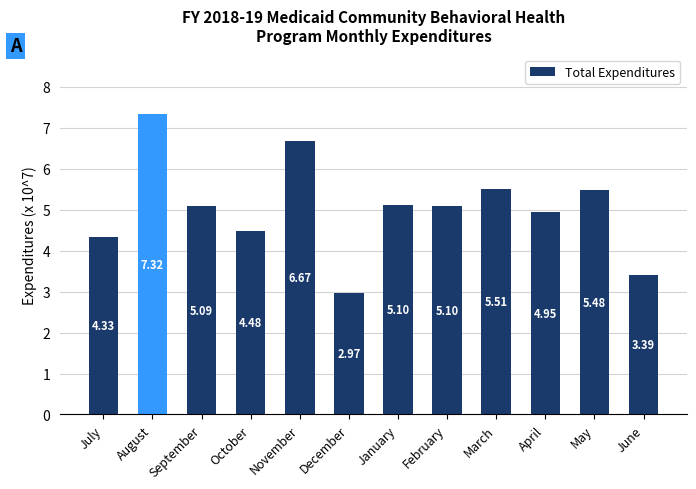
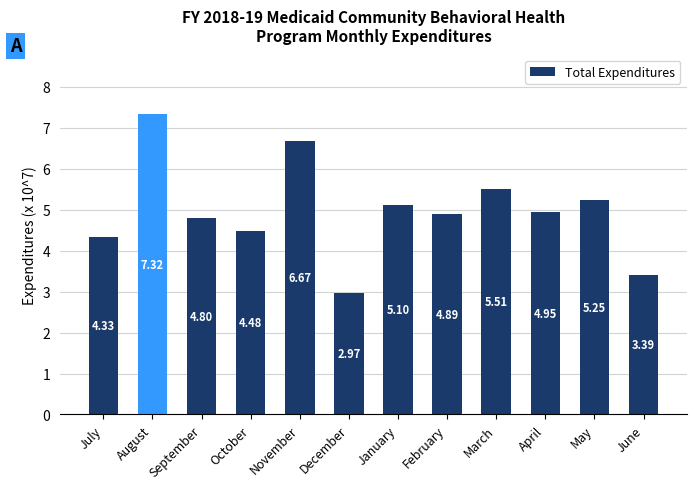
  {
    "July": 4.33,
    "August": 7.32,
-   "September": 5.09,
+   "September": 4.80,
    "October": 4.48,
    "November": 6.67,
    "December": 2.97,
    "January": 5.10,
-   "February": 5.10,
+   "February": 4.89,
    "March": 5.51,
    "April": 4.95,
-   "May": 5.48,
+   "May": 5.25,
    "June": 3.39
  }
